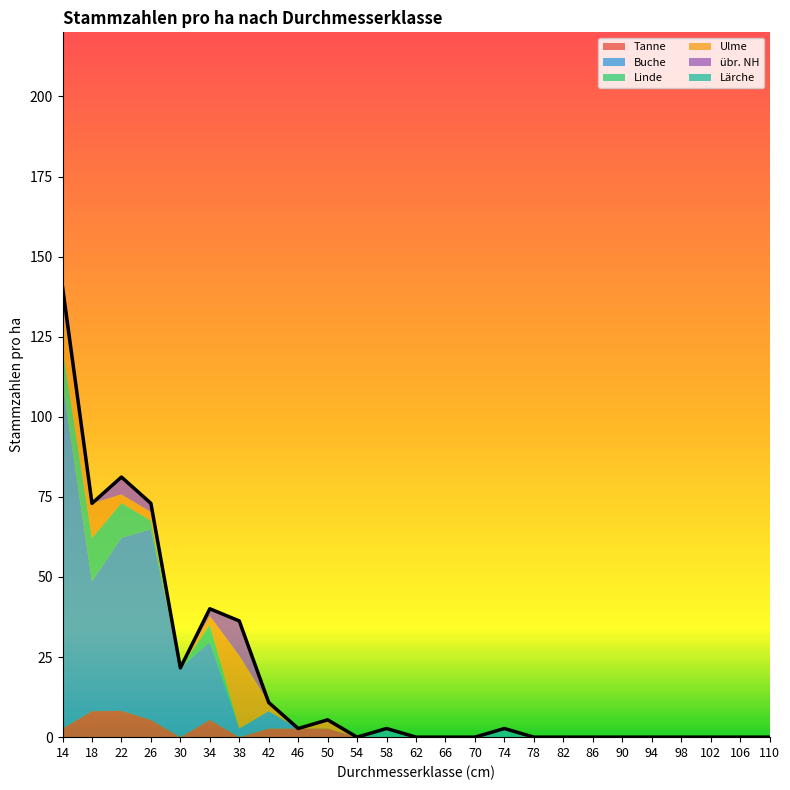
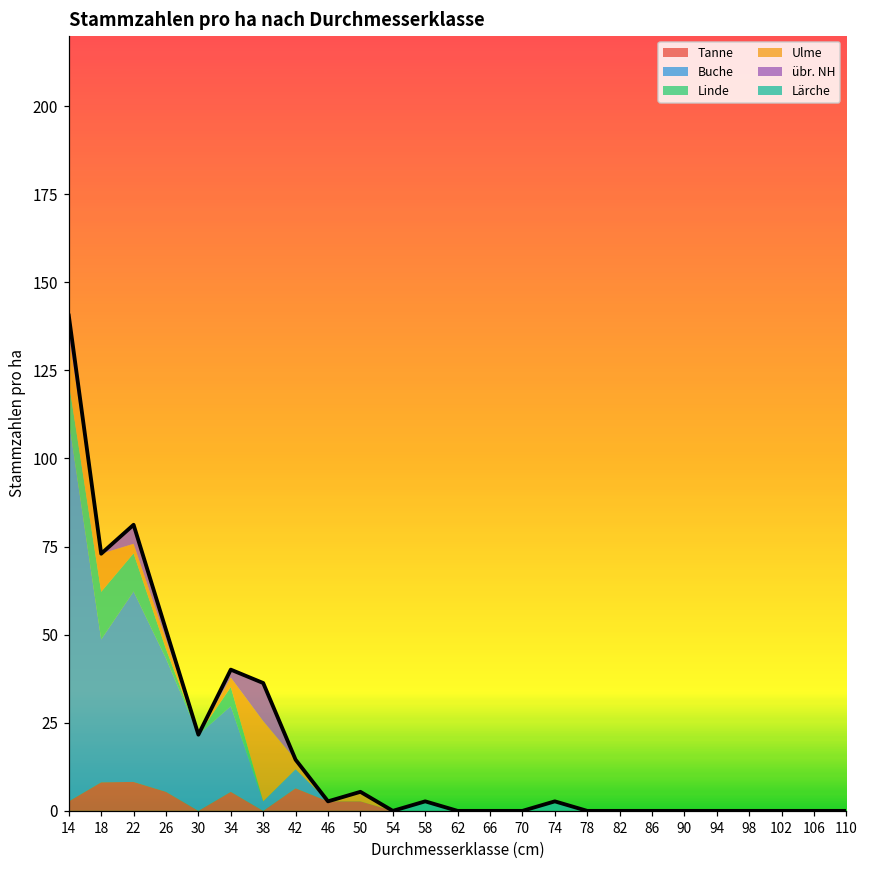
  {
    "Tanne": {
      "14": 3,
      "18": 8,
      "22": 8,
      "26": 5,
      "30": 0,
      "34": 5,
      "38": 0,
-     "42": 3
+     "42": 6
    },
    "Buche": {
      "14": 108,
      "18": 41,
      "22": 54,
-     "26": 59,
+     "26": 38,
      "34": 24
    },
    "Ulme": {
      "14": 14,
      "22": 3,
      "26": 3,
      "34": 3,
      "38": 23
    }
  }
